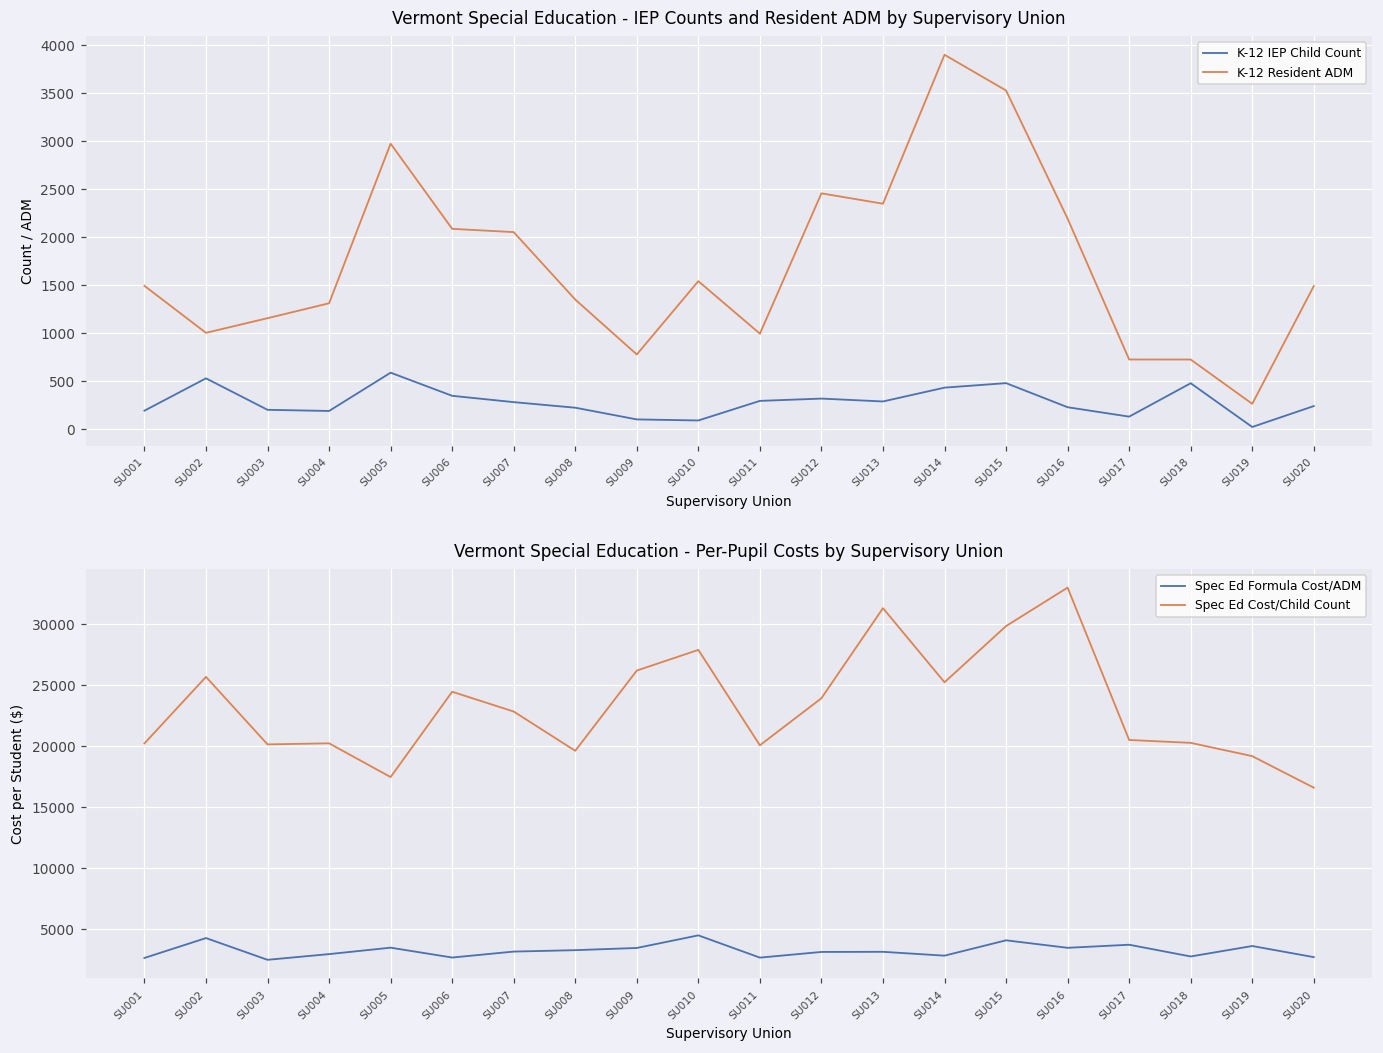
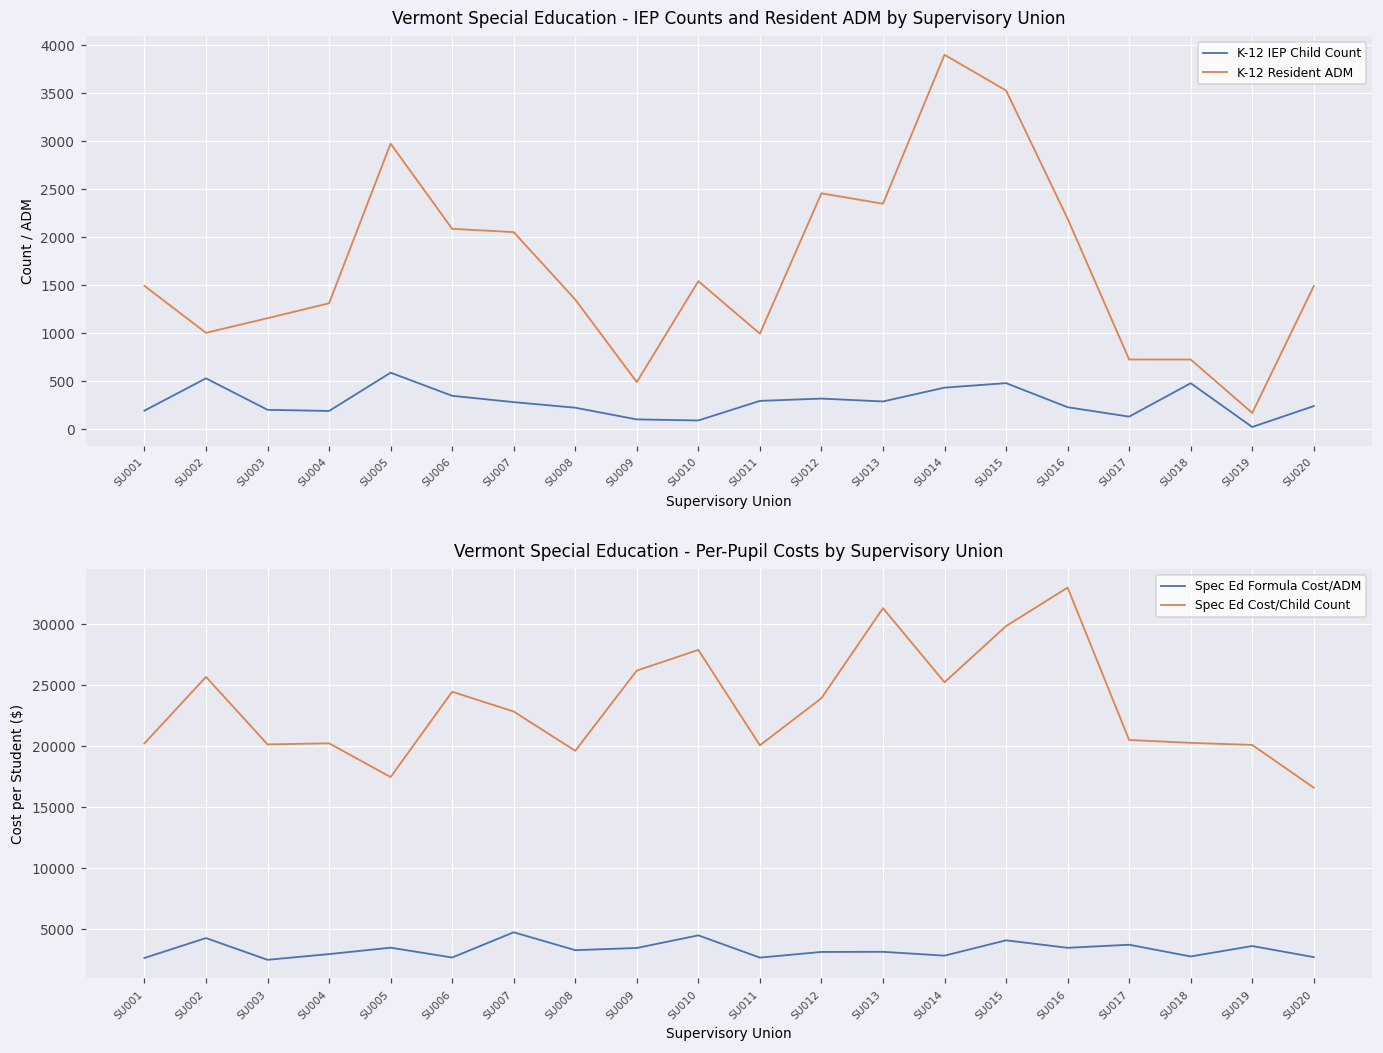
  {
    "Vermont Special Education - IEP Counts and Resident ADM by Supervisory Union": {
      "K-12 IEP Child Count": {
        "SU001": 200,
        "SU002": 500,
        "SU003": 200,
        "SU004": 200,
        "SU005": 600,
        "SU006": 300,
        "SU007": 300,
        "SU008": 200,
        "SU009": 100,
        "SU010": 100,
        "SU011": 300,
        "SU012": 300,
        "SU013": 300,
        "SU014": 400,
        "SU015": 500,
        "SU016": 200,
        "SU017": 100,
        "SU018": 500,
        "SU019": 0,
        "SU020": 200
      },
      "K-12 Resident ADM": {
        "SU001": 1500,
        "SU002": 1000,
        "SU003": 1200,
        "SU004": 1300,
        "SU005": 3000,
        "SU006": 2100,
        "SU007": 2100,
        "SU008": 1400,
-       "SU009": 800,
+       "SU009": 500,
        "SU010": 1500,
        "SU011": 1000,
        "SU012": 2500,
        "SU013": 2300,
        "SU014": 3900,
        "SU015": 3500,
        "SU016": 2200,
        "SU017": 700,
        "SU018": 700,
-       "SU019": 300,
+       "SU019": 200,
        "SU020": 1500
      }
    },
    "Vermont Special Education - Per-Pupil Costs by Supervisory Union": {
      "Spec Ed Formula Cost/ADM": {
        "SU001": 2600,
        "SU002": 4200,
        "SU003": 2500,
        "SU004": 2900,
        "SU005": 3500,
        "SU006": 2600,
-       "SU007": 3100,
+       "SU007": 4700,
        "SU008": 3300,
        "SU009": 3400,
        "SU010": 4500,
        "SU011": 2600,
        "SU012": 3100,
        "SU013": 3100,
        "SU014": 2800,
        "SU015": 4100,
        "SU016": 3400,
        "SU017": 3700,
        "SU018": 2700,
        "SU019": 3600,
        "SU020": 2700
      },
      "Spec Ed Cost/Child Count": {
        "SU001": 20200,
        "SU002": 25700,
        "SU003": 20100,
        "SU004": 20200,
        "SU005": 17500,
        "SU006": 24500,
        "SU007": 22800,
        "SU008": 19600,
        "SU009": 26200,
        "SU010": 27900,
        "SU011": 20100,
        "SU012": 23900,
        "SU013": 31300,
        "SU014": 25200,
        "SU015": 29800,
        "SU016": 33000,
        "SU017": 20500,
        "SU018": 20300,
-       "SU019": 19200,
+       "SU019": 20100,
        "SU020": 16600
      }
    }
  }
